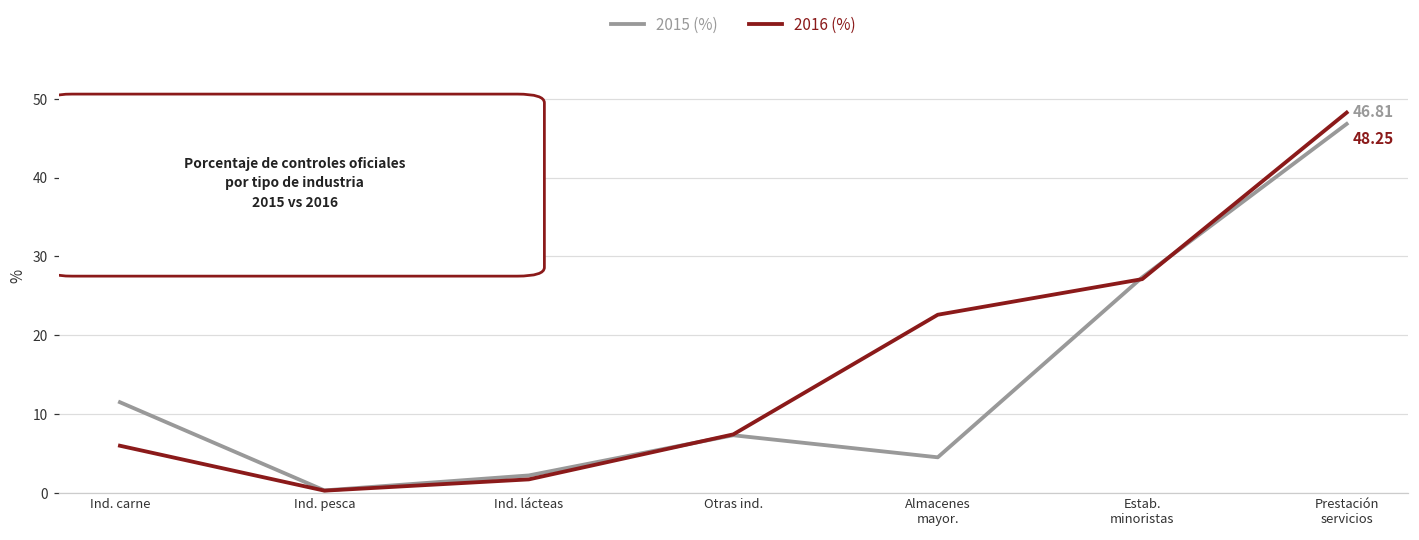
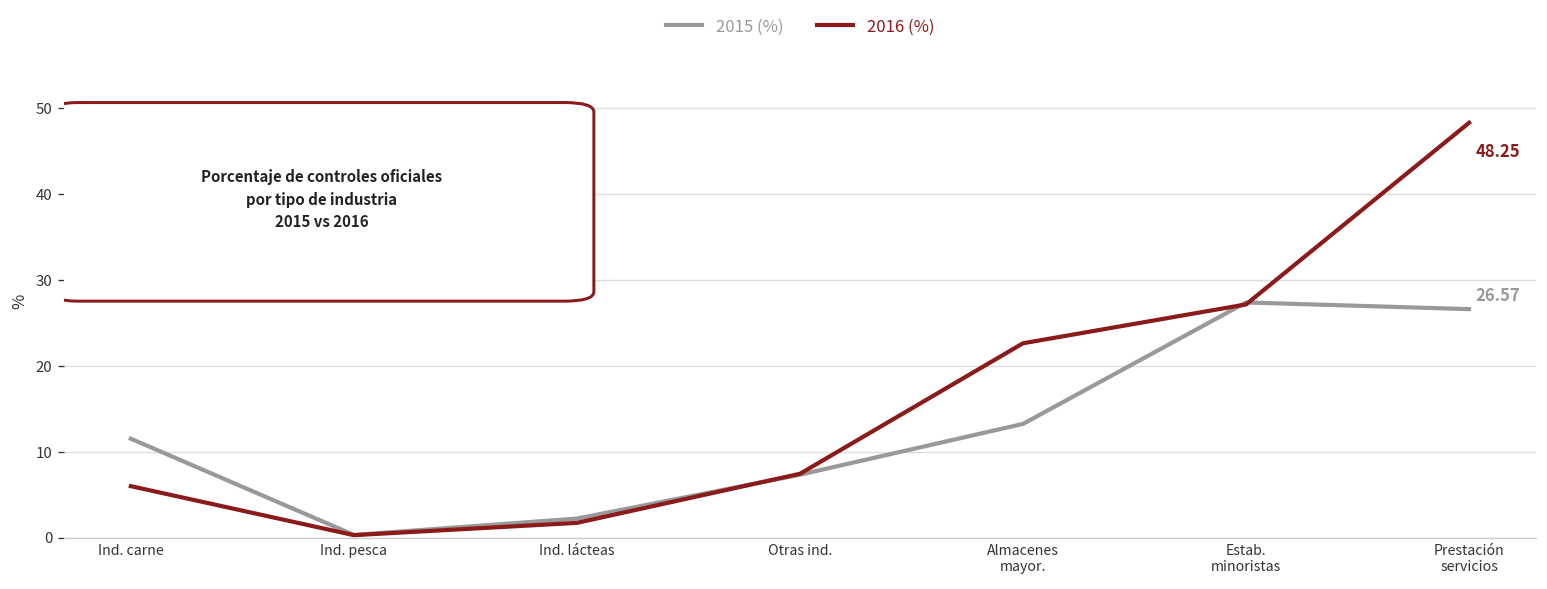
  {
    "2015 (%)": {
-     "Almacenes mayor.": 5,
-     "Prestación servicios": 46.81
+     "Almacenes mayor.": 13,
+     "Prestación servicios": 26.57
    },
    "2016 (%)": {
      "Prestación servicios": 48.25
    }
  }
